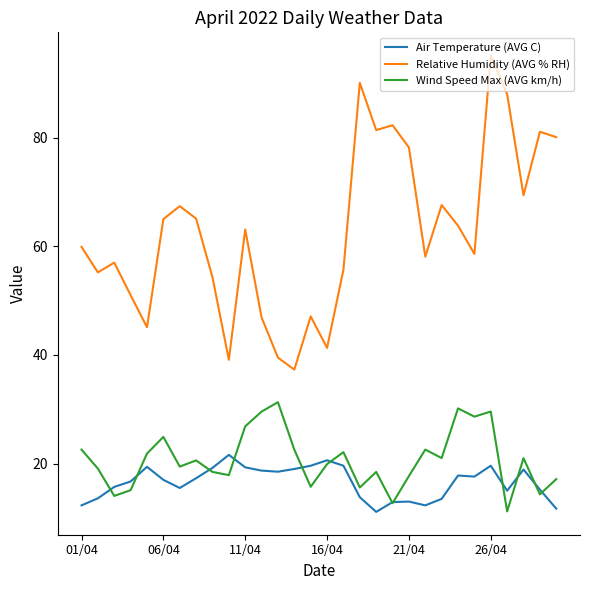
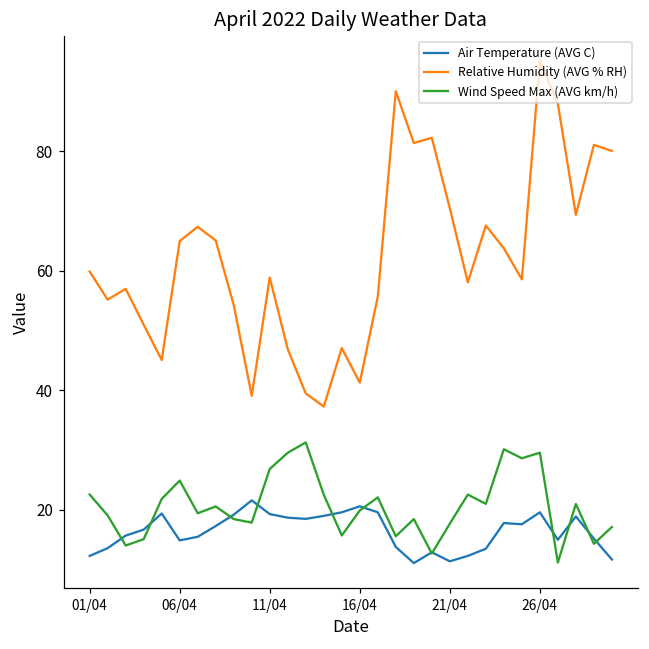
  {
    "Air Temperature (AVG C)": {
      "01/04": 12,
-     "06/04": 17,
+     "06/04": 15,
      "11/04": 19,
      "16/04": 21,
-     "21/04": 13,
+     "21/04": 11,
      "26/04": 20
    },
    "Relative Humidity (AVG % RH)": {
      "01/04": 60,
      "06/04": 65,
-     "11/04": 63,
+     "11/04": 59,
      "16/04": 41,
-     "21/04": 78
+     "21/04": 71
    },
    "Wind Speed Max (AVG km/h)": {
      "01/04": 23,
      "06/04": 25,
      "11/04": 27,
      "16/04": 20,
      "21/04": 18,
      "26/04": 30
    }
  }
